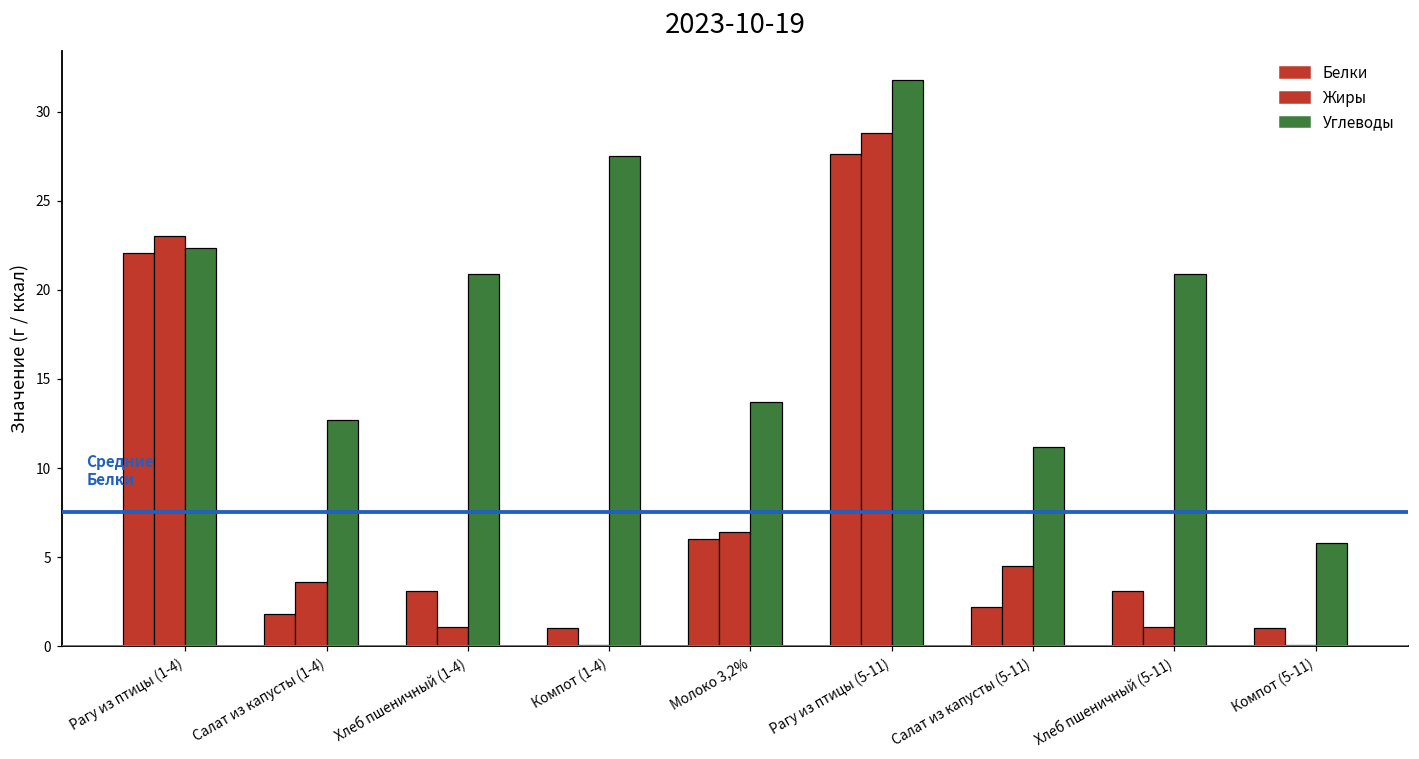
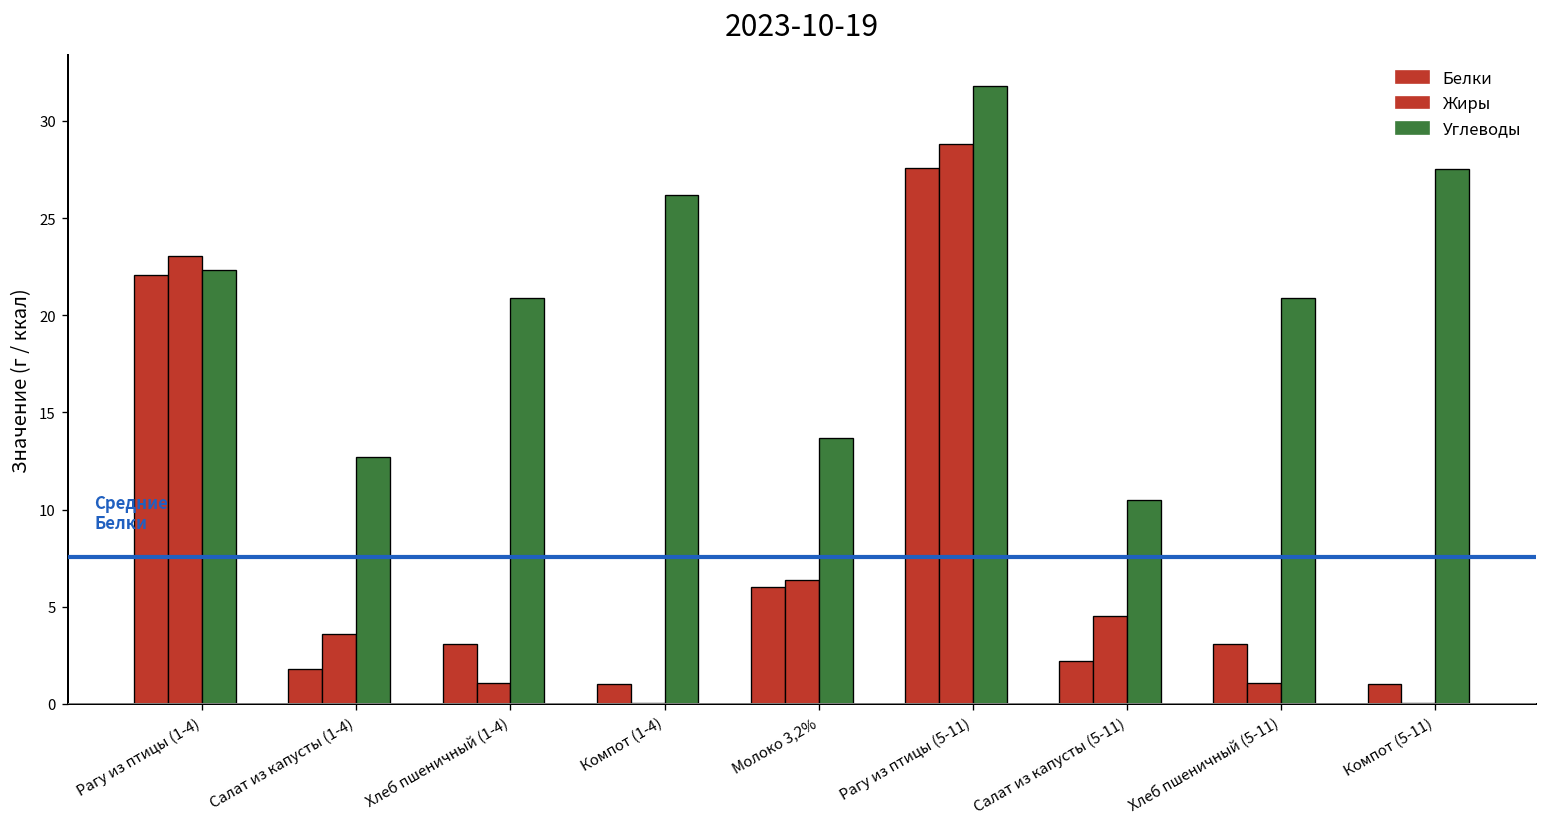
  {
    "Углеводы": {
      "Рагу из птицы (1-4)": 22.3,
      "Салат из капусты (1-4)": 12.7,
      "Хлеб пшеничный (1-4)": 20.9,
-     "Компот (1-4)": 27.5,
+     "Компот (1-4)": 26.2,
      "Молоко 3,2%": 13.7,
      "Рагу из птицы (5-11)": 31.8,
-     "Салат из капусты (5-11)": 11.2,
+     "Салат из капусты (5-11)": 10.5,
      "Хлеб пшеничный (5-11)": 20.9,
-     "Компот (5-11)": 5.8
+     "Компот (5-11)": 27.5
    }
  }
